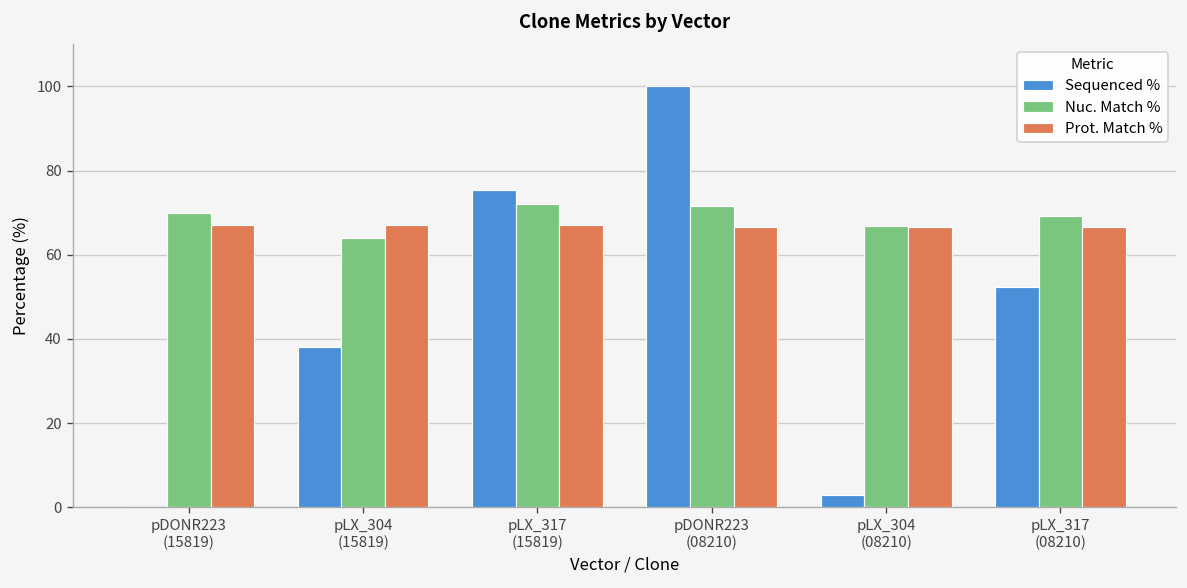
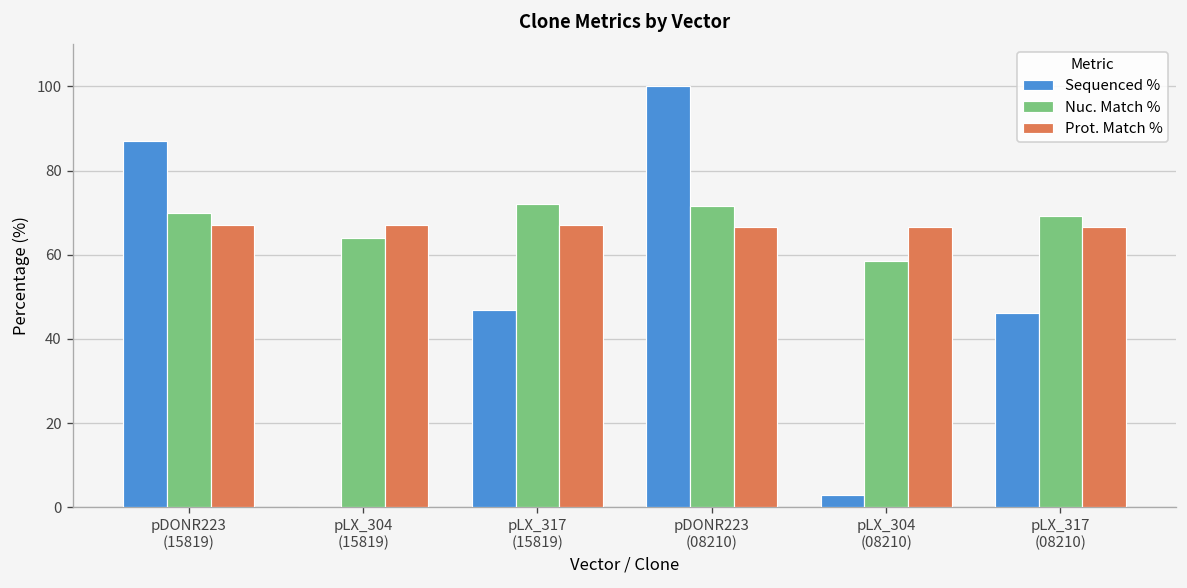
  {
    "Sequenced %": {
-     "pDONR223 (15819)": 0,
-     "pLX_304 (15819)": 38,
-     "pLX_317 (15819)": 75,
+     "pDONR223 (15819)": 87,
+     "pLX_304 (15819)": 0,
+     "pLX_317 (15819)": 47,
      "pDONR223 (08210)": 100,
      "pLX_304 (08210)": 3,
-     "pLX_317 (08210)": 52
+     "pLX_317 (08210)": 46
    },
    "Nuc. Match %": {
      "pDONR223 (15819)": 70,
      "pLX_304 (15819)": 64,
      "pLX_317 (15819)": 72,
      "pDONR223 (08210)": 72,
-     "pLX_304 (08210)": 67,
+     "pLX_304 (08210)": 59,
      "pLX_317 (08210)": 69
    },
    "Prot. Match %": {
      "pDONR223 (15819)": 67,
      "pLX_304 (15819)": 67,
      "pLX_317 (15819)": 67,
      "pDONR223 (08210)": 67,
      "pLX_304 (08210)": 67,
      "pLX_317 (08210)": 67
    }
  }
